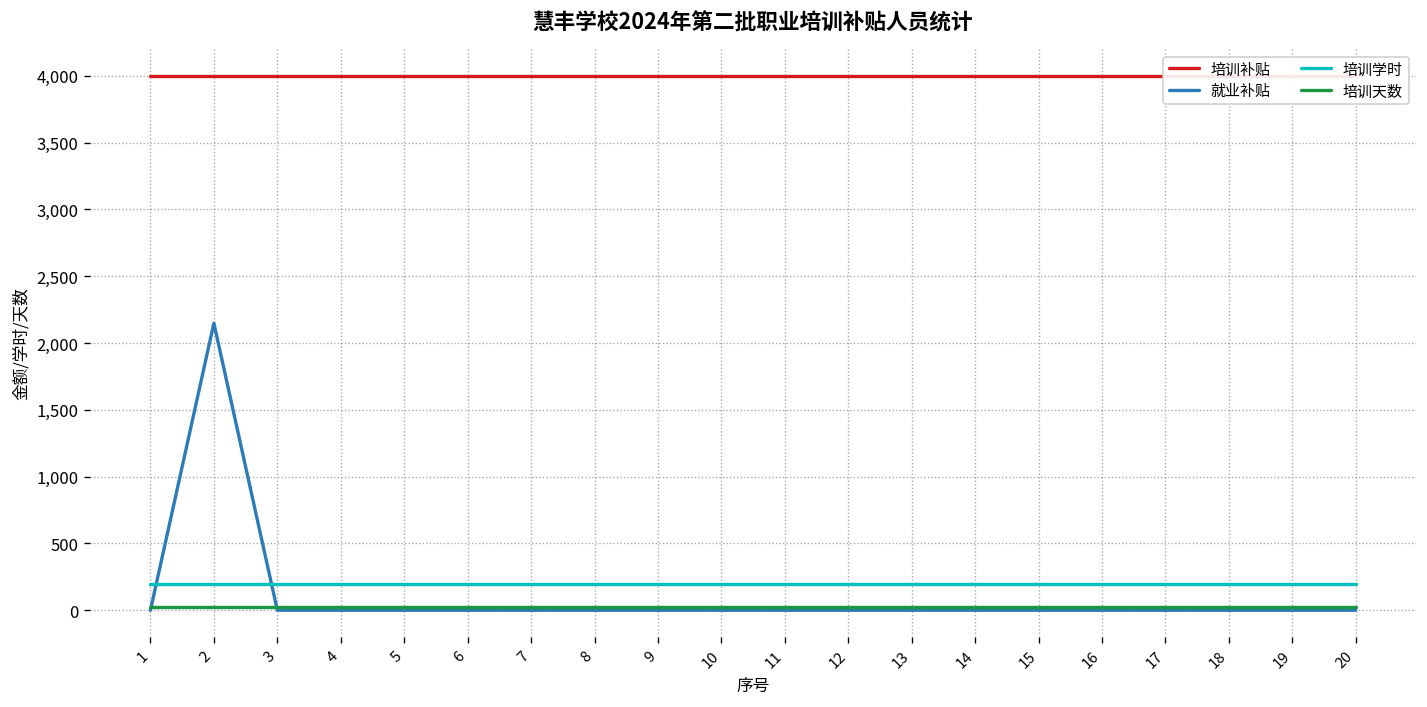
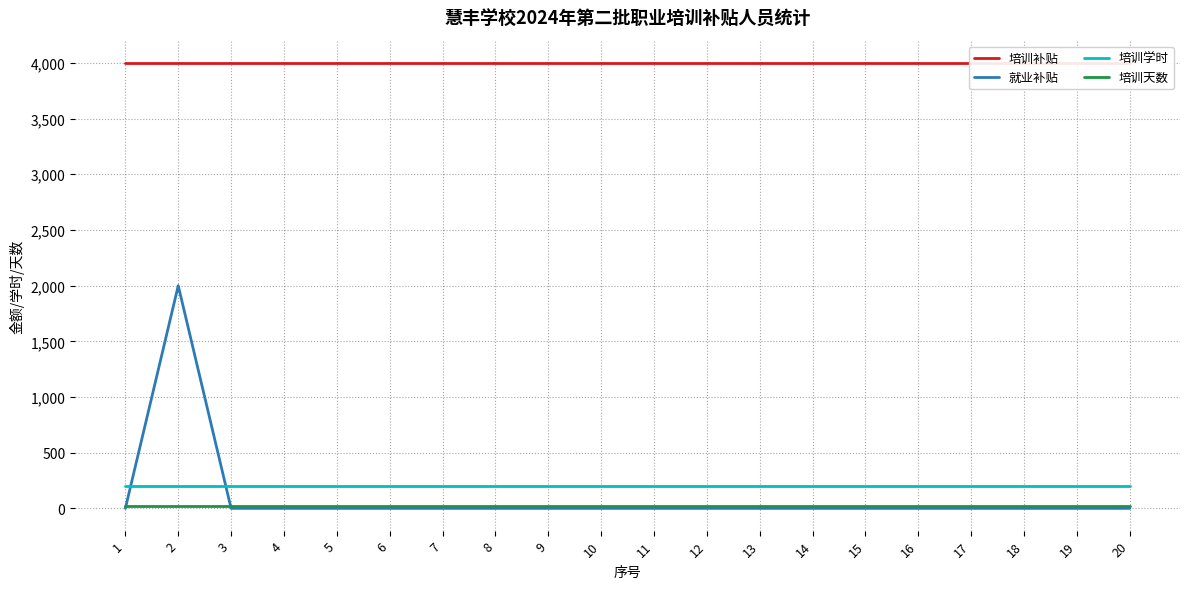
  {
    "培训补贴": {
      "1": "4,000",
      "2": "4,000",
      "3": "4,000",
      "4": "4,000",
      "5": "4,000",
      "6": "4,000",
      "7": "4,000",
      "8": "4,000",
      "9": "4,000",
      "10": "4,000",
      "11": "4,000",
      "12": "4,000",
      "13": "4,000",
      "14": "4,000",
      "15": "4,000",
      "16": "4,000"
    },
    "就业补贴": {
      "1": "0",
-     "2": "2,150",
+     "2": "2,000",
      "3": "0",
      "4": "0",
      "5": "0",
      "6": "0",
      "7": "0",
      "8": "0",
      "9": "0",
      "10": "0",
      "11": "0",
      "12": "0",
      "13": "0",
      "14": "0",
      "15": "0",
      "16": "0",
      "17": "0",
      "18": "0",
      "19": "0",
      "20": "0"
    },
    "培训学时": {
      "1": "200",
      "2": "200",
      "3": "200",
      "4": "200",
      "5": "200",
      "6": "200",
      "7": "200",
      "8": "200",
      "9": "200",
      "10": "200",
      "11": "200",
      "12": "200",
      "13": "200",
      "14": "200",
      "15": "200",
      "16": "200",
      "17": "200",
      "18": "200",
      "19": "200",
      "20": "200"
    },
    "培训天数": {
      "1": "30",
      "2": "30",
      "3": "30",
      "4": "30",
      "5": "30",
      "6": "30",
      "7": "30",
      "8": "30",
      "9": "30",
      "10": "30",
      "11": "30",
      "12": "30",
      "13": "30",
      "14": "30",
      "15": "30",
      "16": "30",
      "17": "30",
      "18": "30",
      "19": "30",
      "20": "30"
    }
  }
